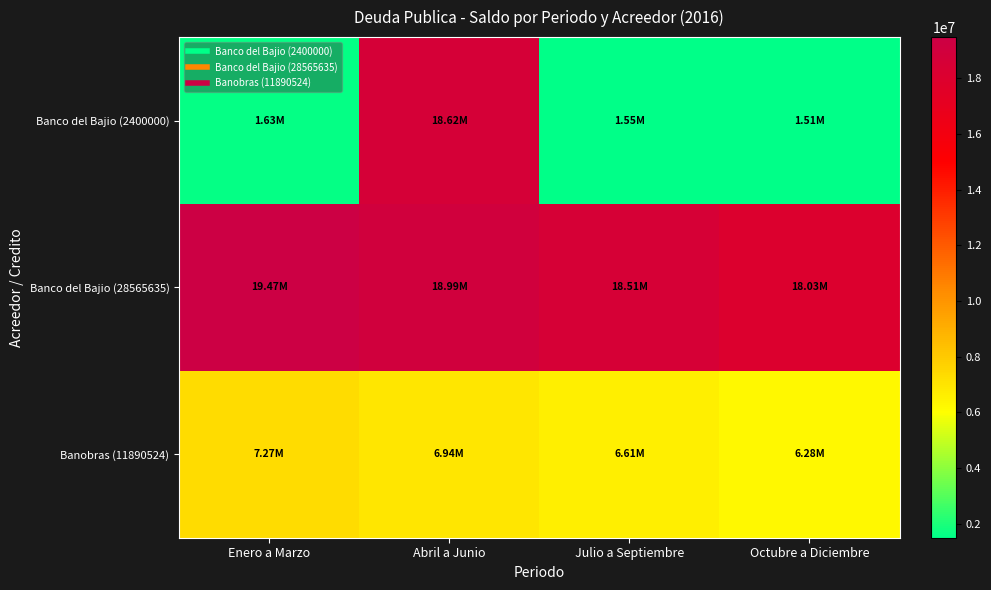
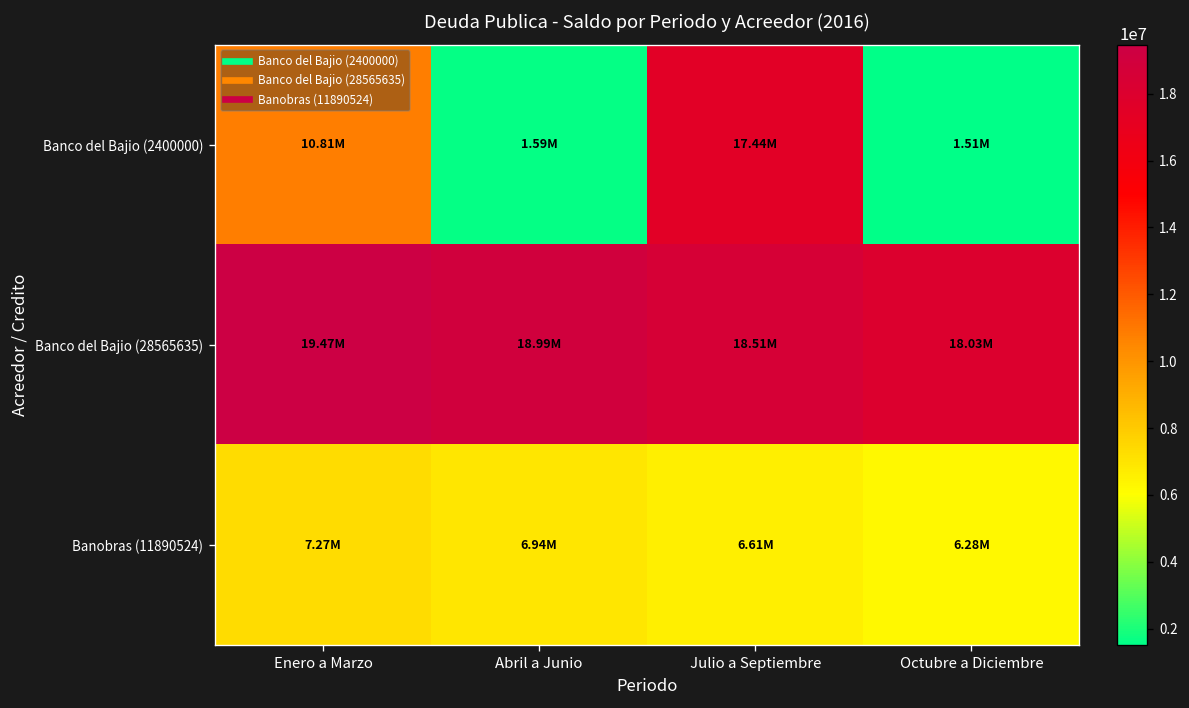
  {
    "Banco del Bajio (2400000)": {
-     "Enero a Marzo": "1.63M",
-     "Abril a Junio": "18.62M",
-     "Julio a Septiembre": "1.55M",
+     "Enero a Marzo": "10.81M",
+     "Abril a Junio": "1.59M",
+     "Julio a Septiembre": "17.44M",
      "Octubre a Diciembre": "1.51M"
    },
    "Banco del Bajio (28565635)": {
      "Enero a Marzo": "19.47M",
      "Abril a Junio": "18.99M",
      "Julio a Septiembre": "18.51M",
      "Octubre a Diciembre": "18.03M"
    },
    "Banobras (11890524)": {
      "Enero a Marzo": "7.27M",
      "Abril a Junio": "6.94M",
      "Julio a Septiembre": "6.61M",
      "Octubre a Diciembre": "6.28M"
    }
  }
